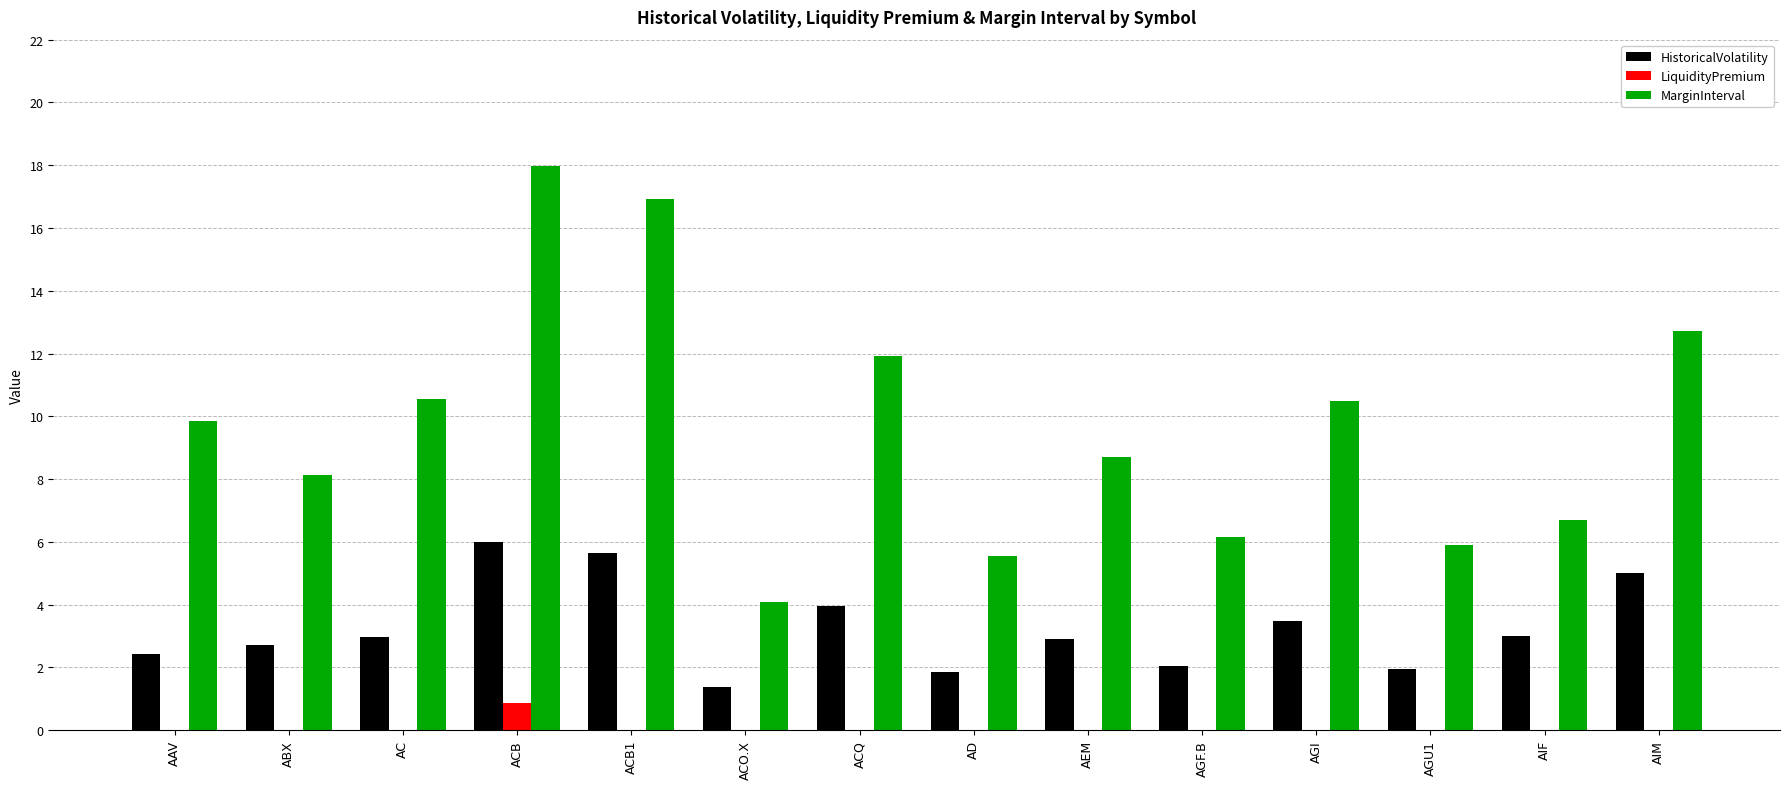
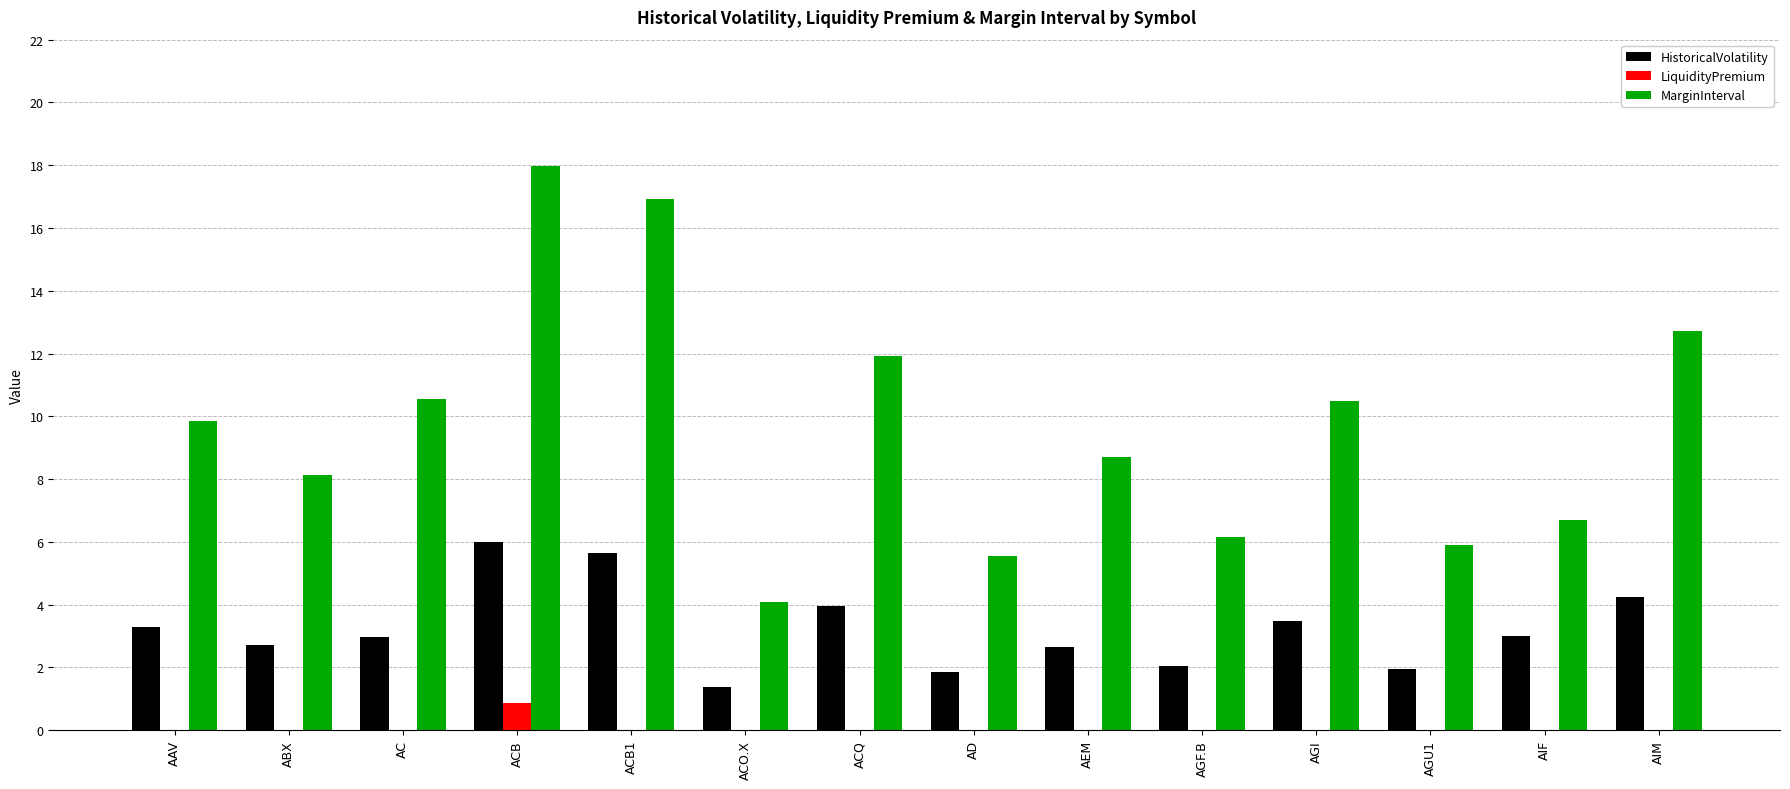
  {
    "HistoricalVolatility": {
-     "AAV": 2.4,
+     "AAV": 3.3,
      "ABX": 2.7,
      "AC": 3.0,
      "ACB": 6.0,
      "ACB1": 5.6,
      "ACO.X": 1.4,
      "ACQ": 4.0,
      "AD": 1.9,
-     "AEM": 2.9,
+     "AEM": 2.6,
      "AGF.B": 2.1,
      "AGI": 3.5,
      "AGU1": 2.0,
      "AIF": 3.0,
-     "AIM": 5.0
+     "AIM": 4.2
    },
    "LiquidityPremium": {
      "AAV": 0.0,
      "ABX": 0.0,
      "AC": 0.0,
      "ACB": 0.9,
      "ACB1": 0.0,
      "ACO.X": 0.0,
      "ACQ": 0.0,
      "AD": 0.0,
      "AEM": 0.0,
      "AGF.B": 0.0,
      "AGI": 0.0,
      "AGU1": 0.0,
      "AIF": 0.0,
      "AIM": 0.0
    },
    "MarginInterval": {
      "AAV": 9.9,
      "ABX": 8.1,
      "AC": 10.6,
      "ACB": 18.0,
      "ACB1": 16.9,
      "ACO.X": 4.1,
      "ACQ": 11.9,
      "AD": 5.6,
      "AEM": 8.7,
      "AGF.B": 6.2,
      "AGI": 10.5,
      "AGU1": 5.9,
      "AIF": 6.7,
      "AIM": 12.7
    }
  }
